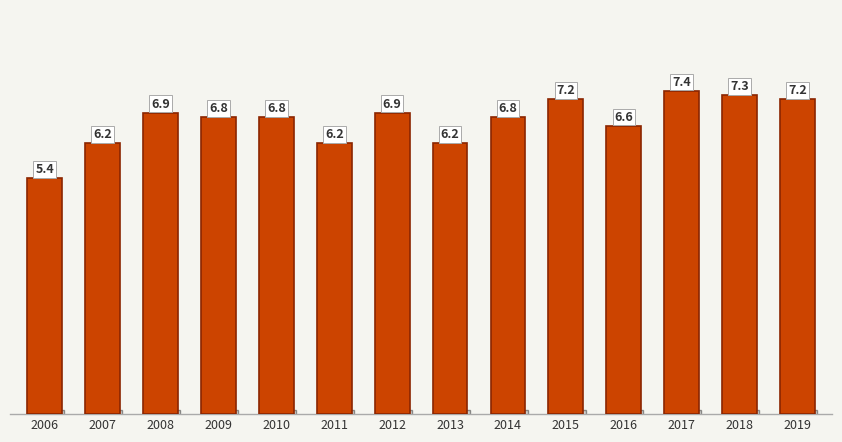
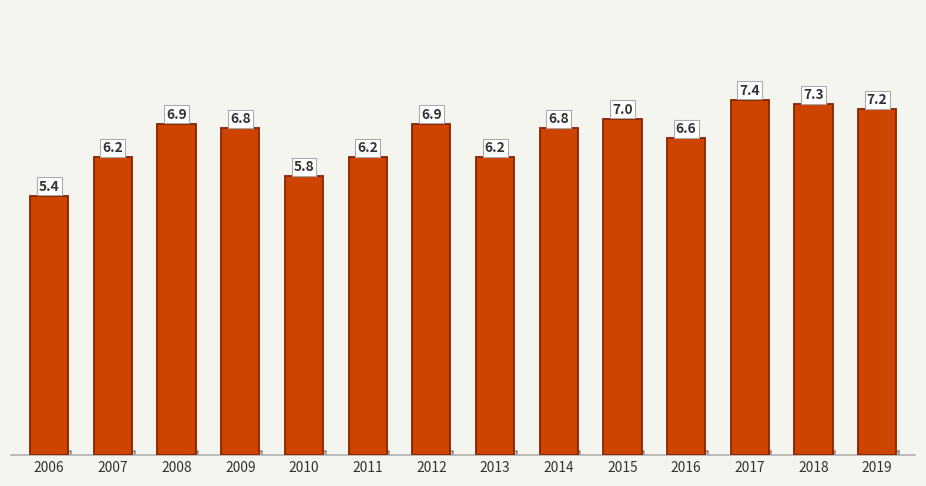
  {
-   "2010": 6.8,
-   "2015": 7.2
+   "2010": 5.8,
+   "2015": 7.0
  }
